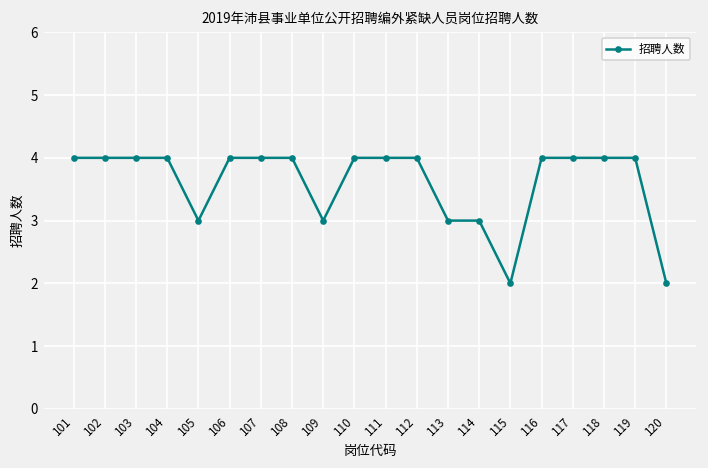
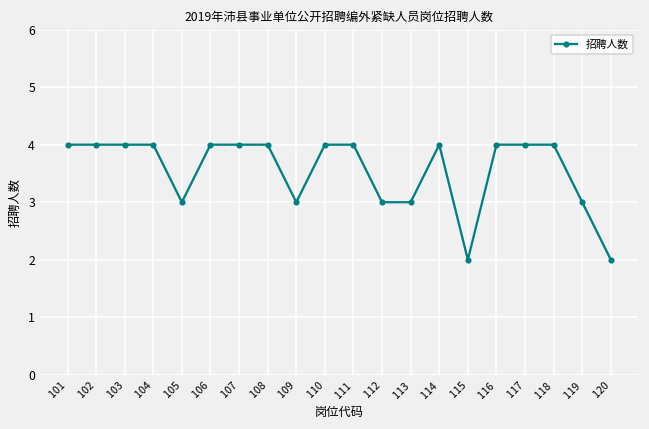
  {
    "101": 4,
    "102": 4,
    "103": 4,
    "104": 4,
    "105": 3,
    "106": 4,
    "107": 4,
    "108": 4,
    "109": 3,
    "110": 4,
    "111": 4,
-   "112": 4,
+   "112": 3,
    "113": 3,
-   "114": 3,
+   "114": 4,
    "115": 2,
    "116": 4,
    "117": 4,
    "118": 4,
-   "119": 4,
+   "119": 3,
    "120": 2
  }
